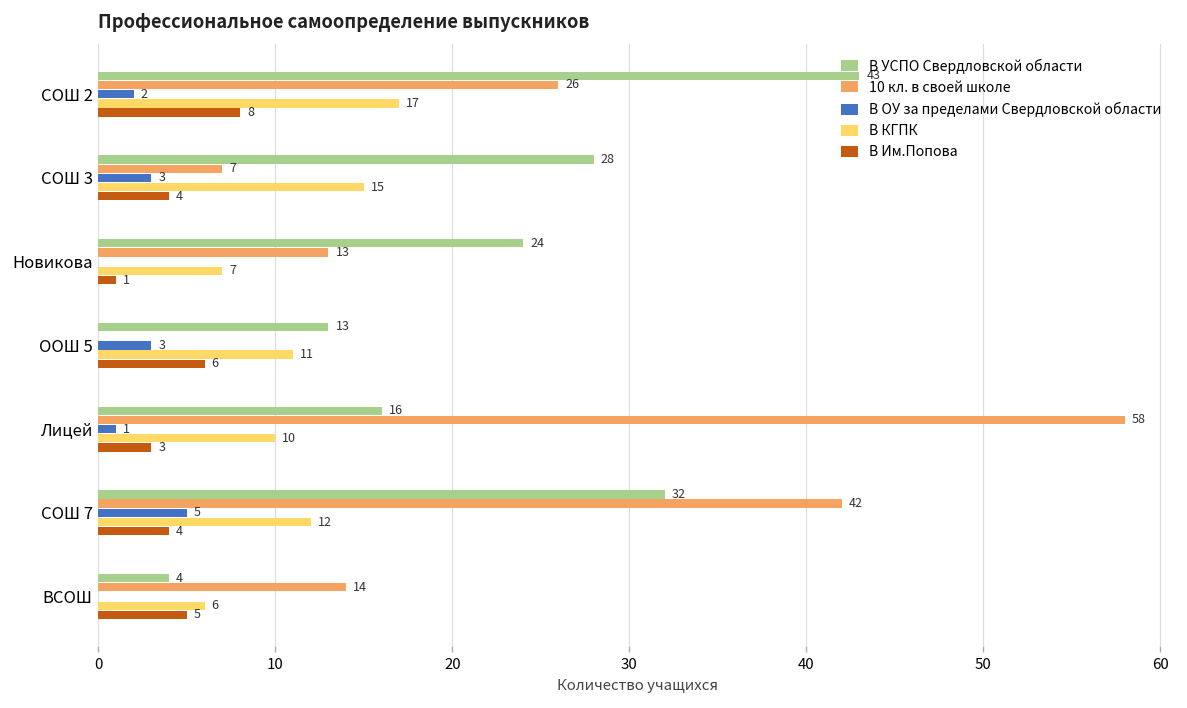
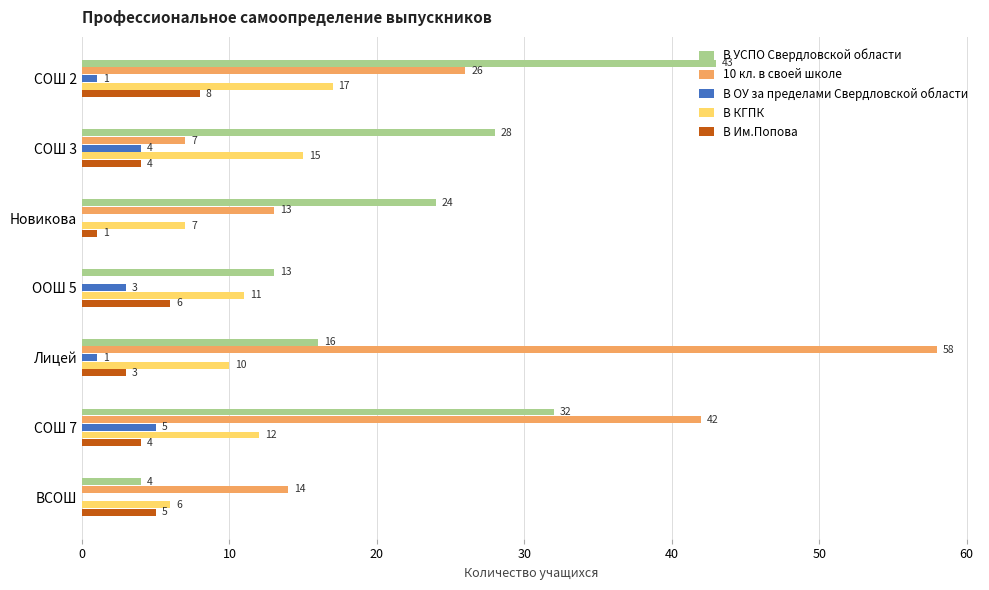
  {
    "В УСПО Свердловской области": {
      "СОШ 2": 43,
      "СОШ 3": 28,
      "Новикова": 24,
      "ООШ 5": 13,
      "Лицей": 16,
      "СОШ 7": 32,
      "ВСОШ": 4
    },
    "В ОУ за пределами Свердловской области": {
-     "СОШ 2": 2,
-     "СОШ 3": 3,
+     "СОШ 2": 1,
+     "СОШ 3": 4,
      "ООШ 5": 3,
      "Лицей": 1,
      "СОШ 7": 5
    },
    "В Им.Попова": {
      "СОШ 2": 8,
      "СОШ 3": 4,
      "Новикова": 1,
      "ООШ 5": 6,
      "Лицей": 3,
      "СОШ 7": 4,
      "ВСОШ": 5
    }
  }
